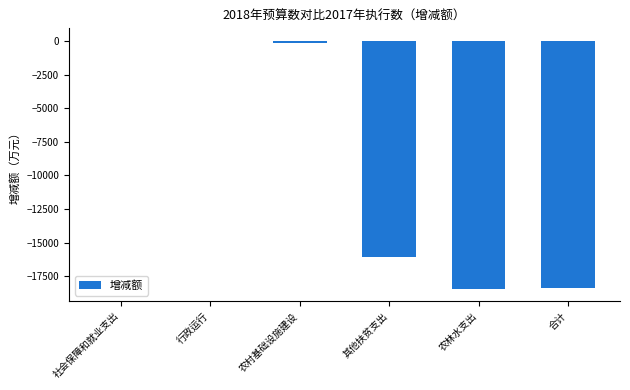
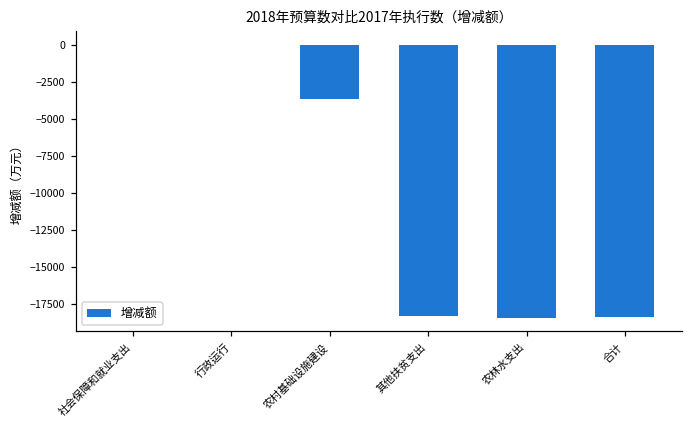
  {
-   "农村基础设施建设": -100,
-   "其他扶贫支出": -16000,
+   "农村基础设施建设": -3600,
+   "其他扶贫支出": -18300,
    "农林水支出": -18400,
    "合计": -18400
  }
